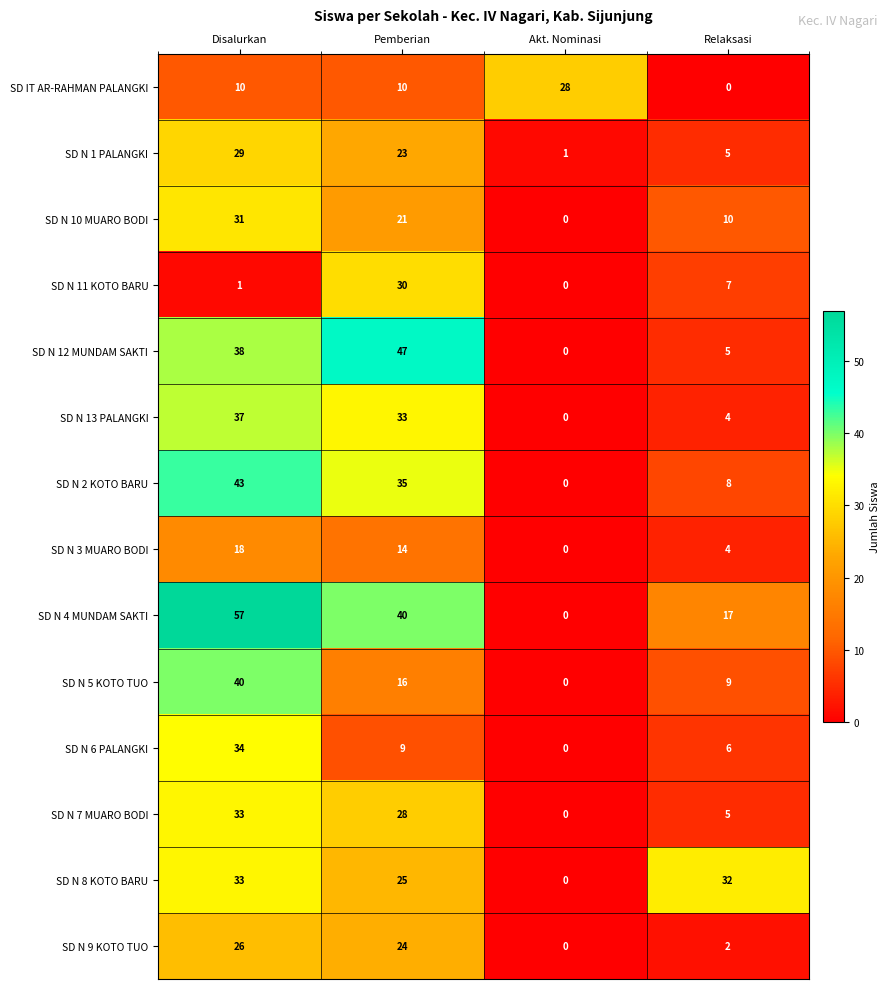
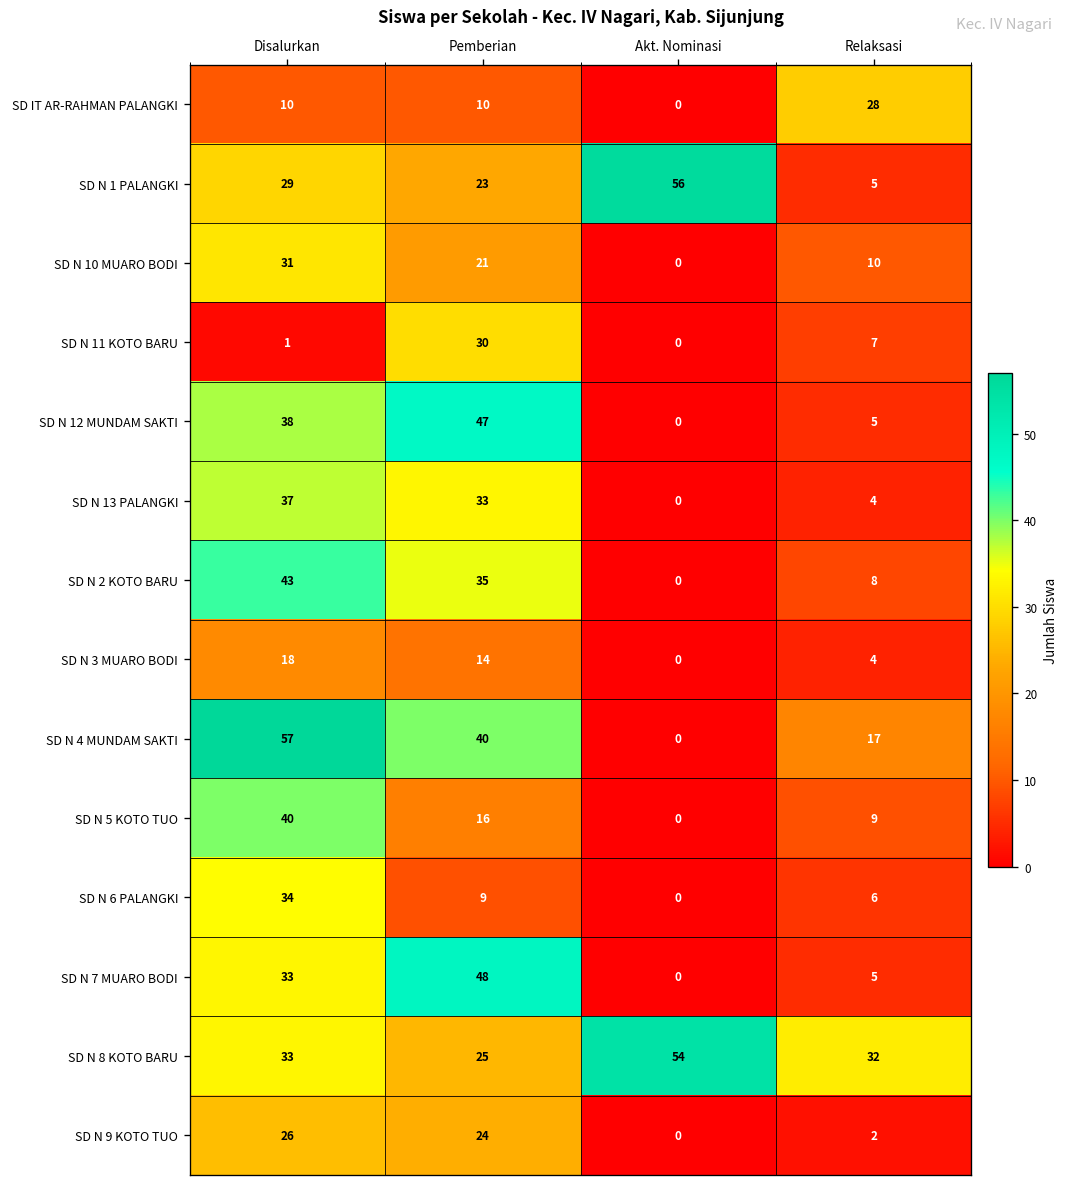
  {
    "SD IT AR-RAHMAN PALANGKI": {
      "Disalurkan": 10,
      "Pemberian": 10,
-     "Akt. Nominasi": 28,
-     "Relaksasi": 0
+     "Akt. Nominasi": 0,
+     "Relaksasi": 28
    },
    "SD N 1 PALANGKI": {
      "Disalurkan": 29,
      "Pemberian": 23,
-     "Akt. Nominasi": 1,
+     "Akt. Nominasi": 56,
      "Relaksasi": 5
    },
    "SD N 10 MUARO BODI": {
      "Disalurkan": 31,
      "Pemberian": 21,
      "Akt. Nominasi": 0,
      "Relaksasi": 10
    },
    "SD N 11 KOTO BARU": {
      "Disalurkan": 1,
      "Pemberian": 30,
      "Akt. Nominasi": 0,
      "Relaksasi": 7
    },
    "SD N 12 MUNDAM SAKTI": {
      "Disalurkan": 38,
      "Pemberian": 47,
      "Akt. Nominasi": 0,
      "Relaksasi": 5
    },
    "SD N 13 PALANGKI": {
      "Disalurkan": 37,
      "Pemberian": 33,
      "Akt. Nominasi": 0,
      "Relaksasi": 4
    },
    "SD N 2 KOTO BARU": {
      "Disalurkan": 43,
      "Pemberian": 35,
      "Akt. Nominasi": 0,
      "Relaksasi": 8
    },
    "SD N 3 MUARO BODI": {
      "Disalurkan": 18,
      "Pemberian": 14,
      "Akt. Nominasi": 0,
      "Relaksasi": 4
    },
    "SD N 4 MUNDAM SAKTI": {
      "Disalurkan": 57,
      "Pemberian": 40,
      "Akt. Nominasi": 0,
      "Relaksasi": 17
    },
    "SD N 5 KOTO TUO": {
      "Disalurkan": 40,
      "Pemberian": 16,
      "Akt. Nominasi": 0,
      "Relaksasi": 9
    },
    "SD N 6 PALANGKI": {
      "Disalurkan": 34,
      "Pemberian": 9,
      "Akt. Nominasi": 0,
      "Relaksasi": 6
    },
    "SD N 7 MUARO BODI": {
      "Disalurkan": 33,
-     "Pemberian": 28,
+     "Pemberian": 48,
      "Akt. Nominasi": 0,
      "Relaksasi": 5
    },
    "SD N 8 KOTO BARU": {
      "Disalurkan": 33,
      "Pemberian": 25,
-     "Akt. Nominasi": 0,
+     "Akt. Nominasi": 54,
      "Relaksasi": 32
    },
    "SD N 9 KOTO TUO": {
      "Disalurkan": 26,
      "Pemberian": 24,
      "Akt. Nominasi": 0,
      "Relaksasi": 2
    }
  }
